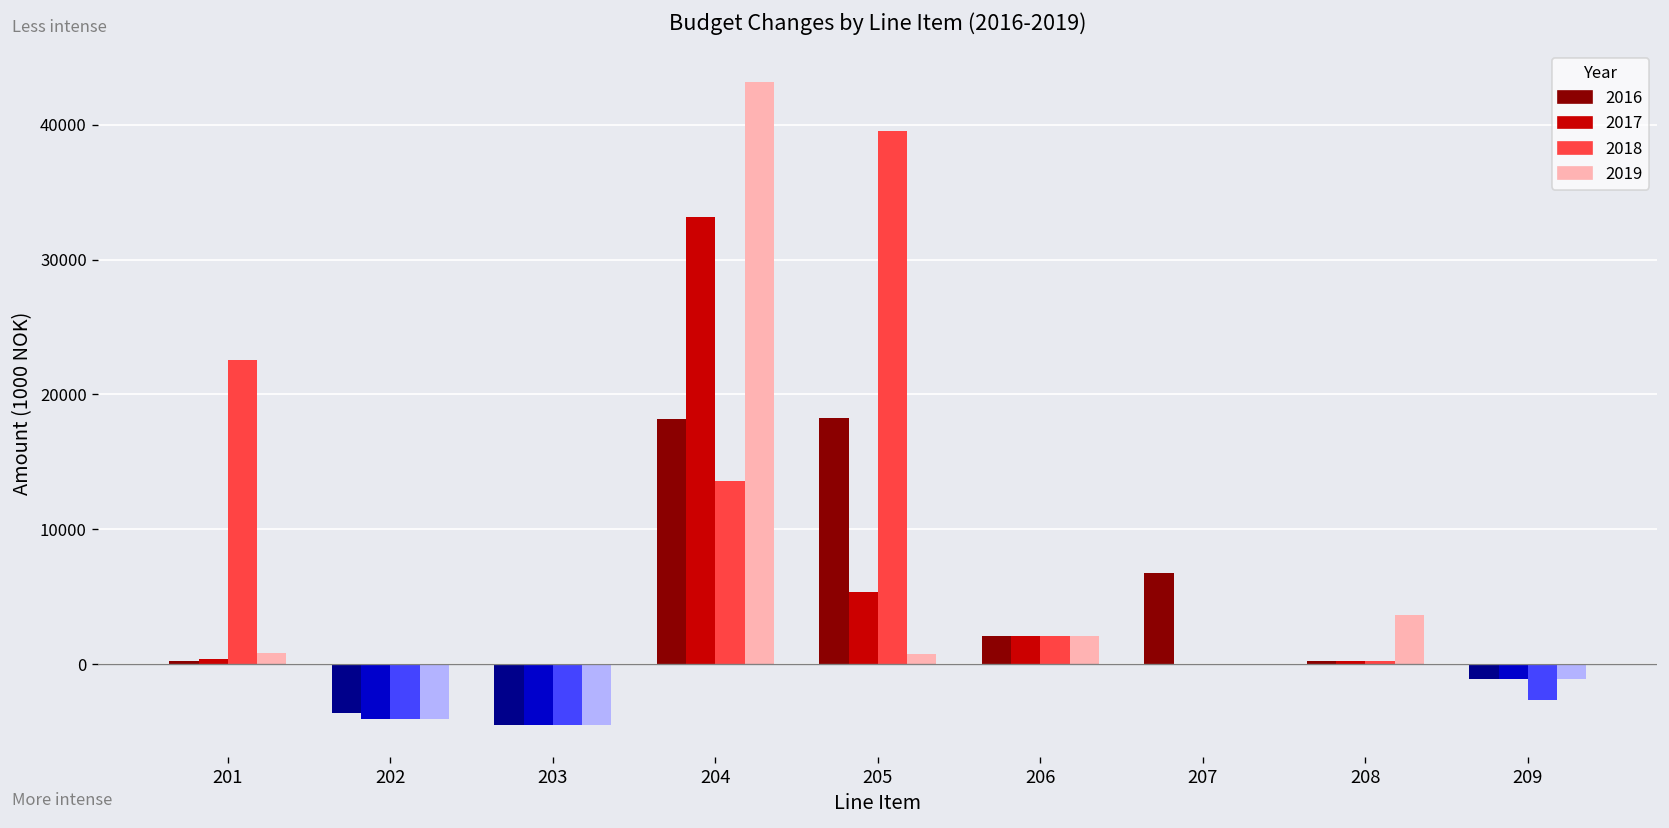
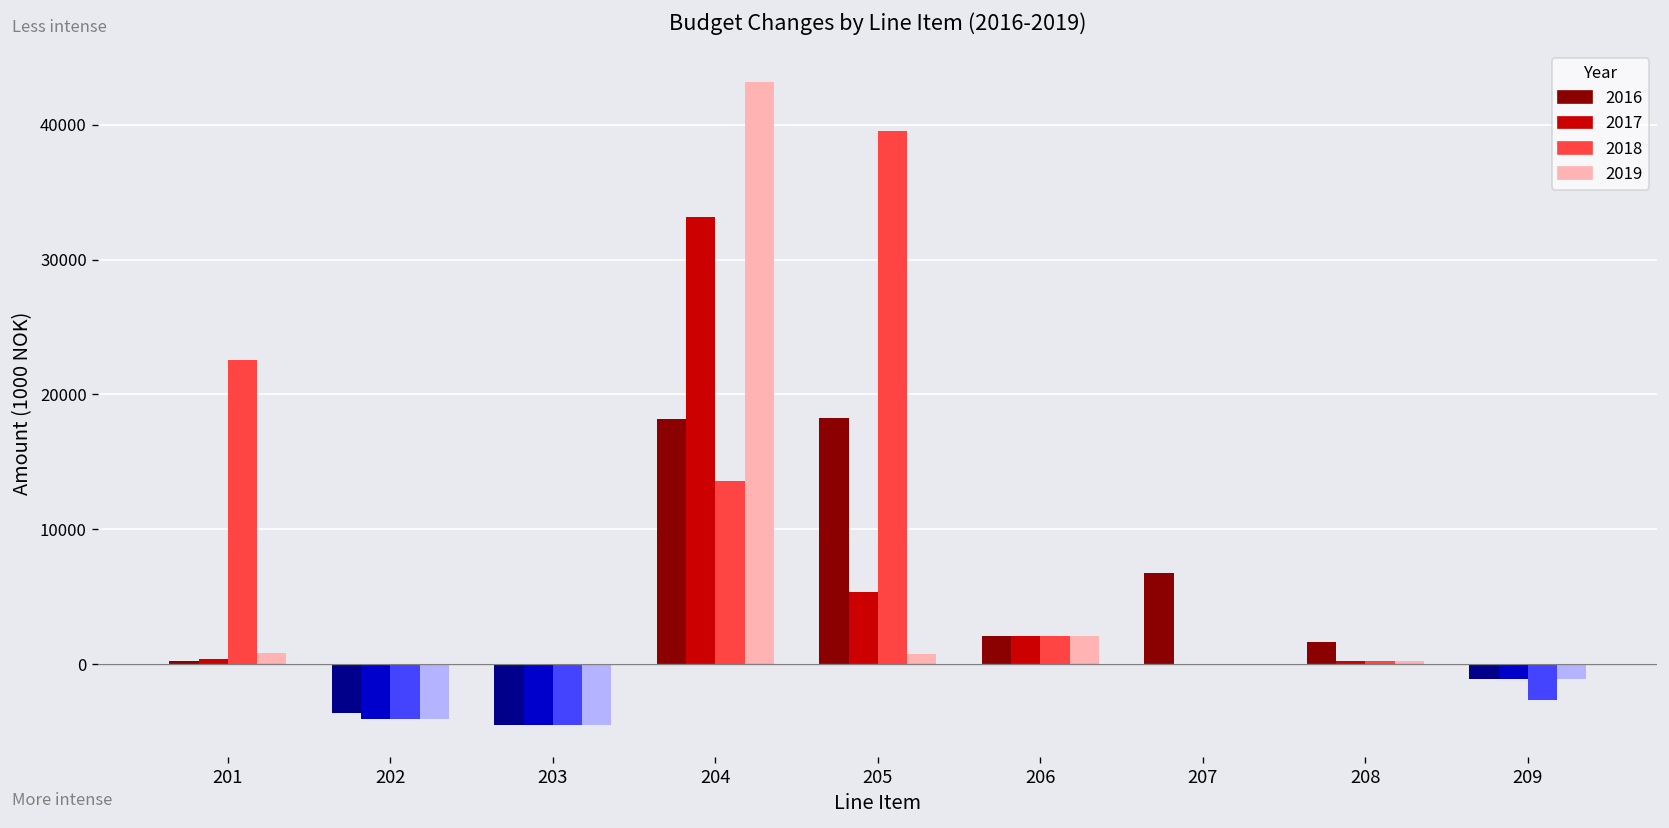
  {
    "2016": {
      "202": -3600,
      "203": -4500,
      "204": 18200,
      "205": 18300,
      "206": 2100,
      "207": 6800,
-     "208": 200,
+     "208": 1600,
      "209": -1100
    },
    "2017": {
      "201": 400,
      "202": -4100,
      "203": -4500,
      "204": 33200,
      "205": 5400,
      "206": 2100,
      "207": 0,
      "209": -1100
    },
    "2018": {
      "201": 22500,
      "202": -4100,
      "203": -4500,
      "204": 13600,
      "205": 39600,
      "206": 2100,
      "207": 0,
      "209": -2600
    },
    "2019": {
      "201": 800,
      "202": -4100,
      "203": -4500,
      "204": 43200,
      "205": 800,
      "206": 2100,
      "207": 0,
-     "208": 3600,
+     "208": 200,
      "209": -1100
    }
  }
